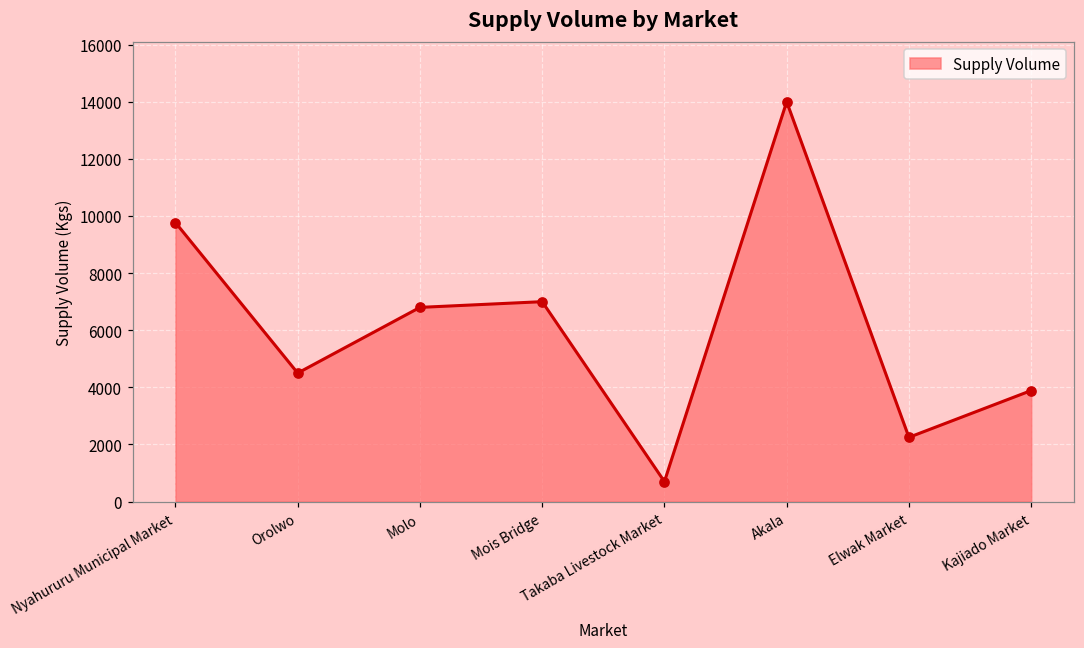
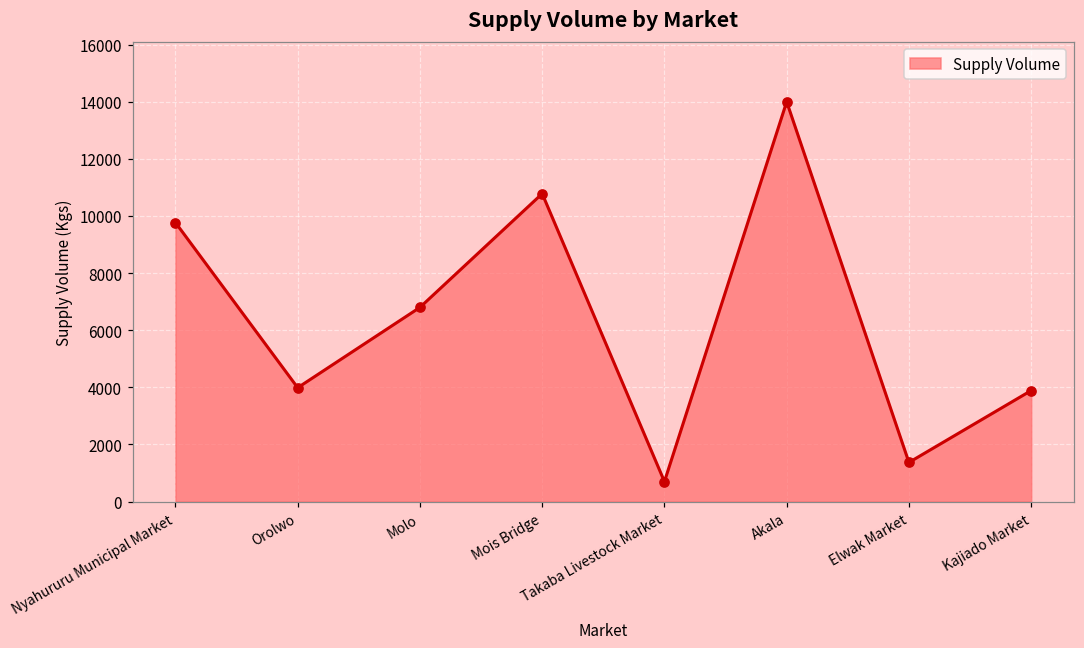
  {
    "Nyahururu Municipal Market": 9800,
-   "Orolwo": 4500,
+   "Orolwo": 4000,
    "Molo": 6800,
-   "Mois Bridge": 7000,
+   "Mois Bridge": 10800,
    "Takaba Livestock Market": 700,
    "Akala": 14000,
-   "Elwak Market": 2300,
+   "Elwak Market": 1400,
    "Kajiado Market": 3900
  }
